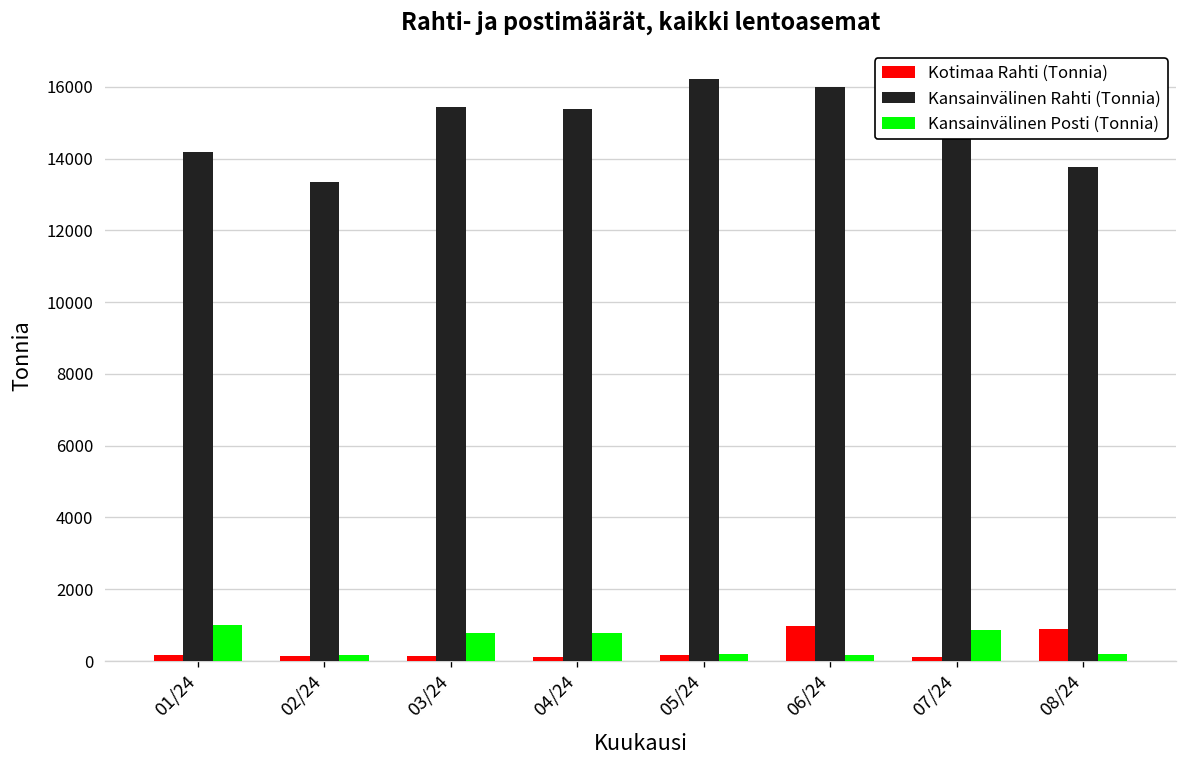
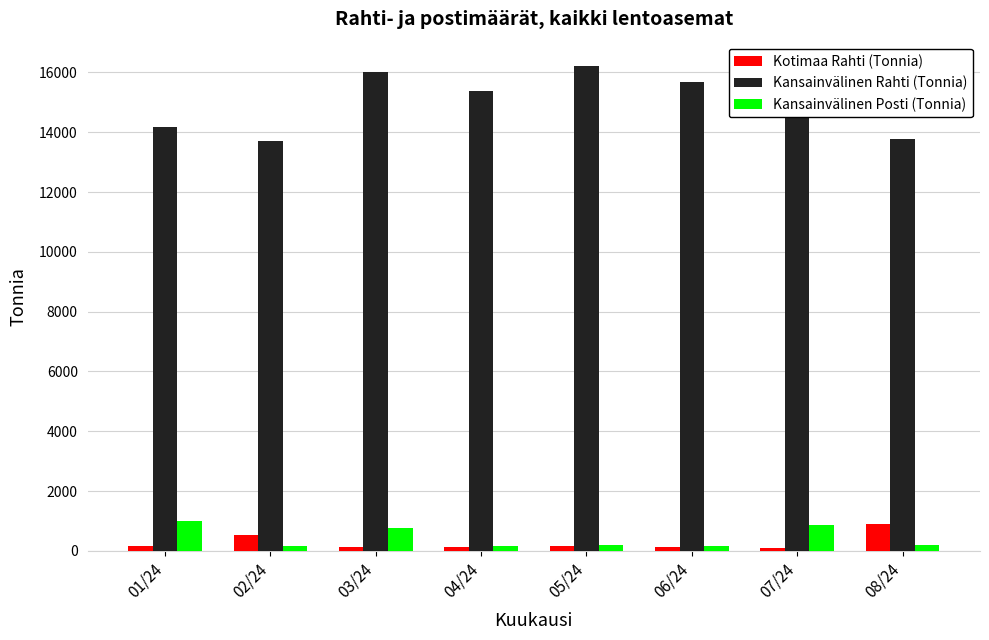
  {
    "Kotimaa Rahti (Tonnia)": {
      "01/24": 200,
-     "02/24": 100,
+     "02/24": 500,
      "03/24": 100,
      "04/24": 100,
      "05/24": 200,
-     "06/24": 1000,
+     "06/24": 100,
      "07/24": 100,
      "08/24": 900
    },
    "Kansainvälinen Rahti (Tonnia)": {
      "01/24": 14200,
-     "02/24": 13300,
-     "03/24": 15400,
+     "02/24": 13700,
+     "03/24": 16000,
      "04/24": 15400,
      "05/24": 16200,
-     "06/24": 16000,
+     "06/24": 15700,
      "08/24": 13800
    },
    "Kansainvälinen Posti (Tonnia)": {
      "01/24": 1000,
      "02/24": 200,
      "03/24": 800,
-     "04/24": 800,
+     "04/24": 200,
      "05/24": 200,
      "06/24": 200,
      "07/24": 900,
      "08/24": 200
    }
  }
